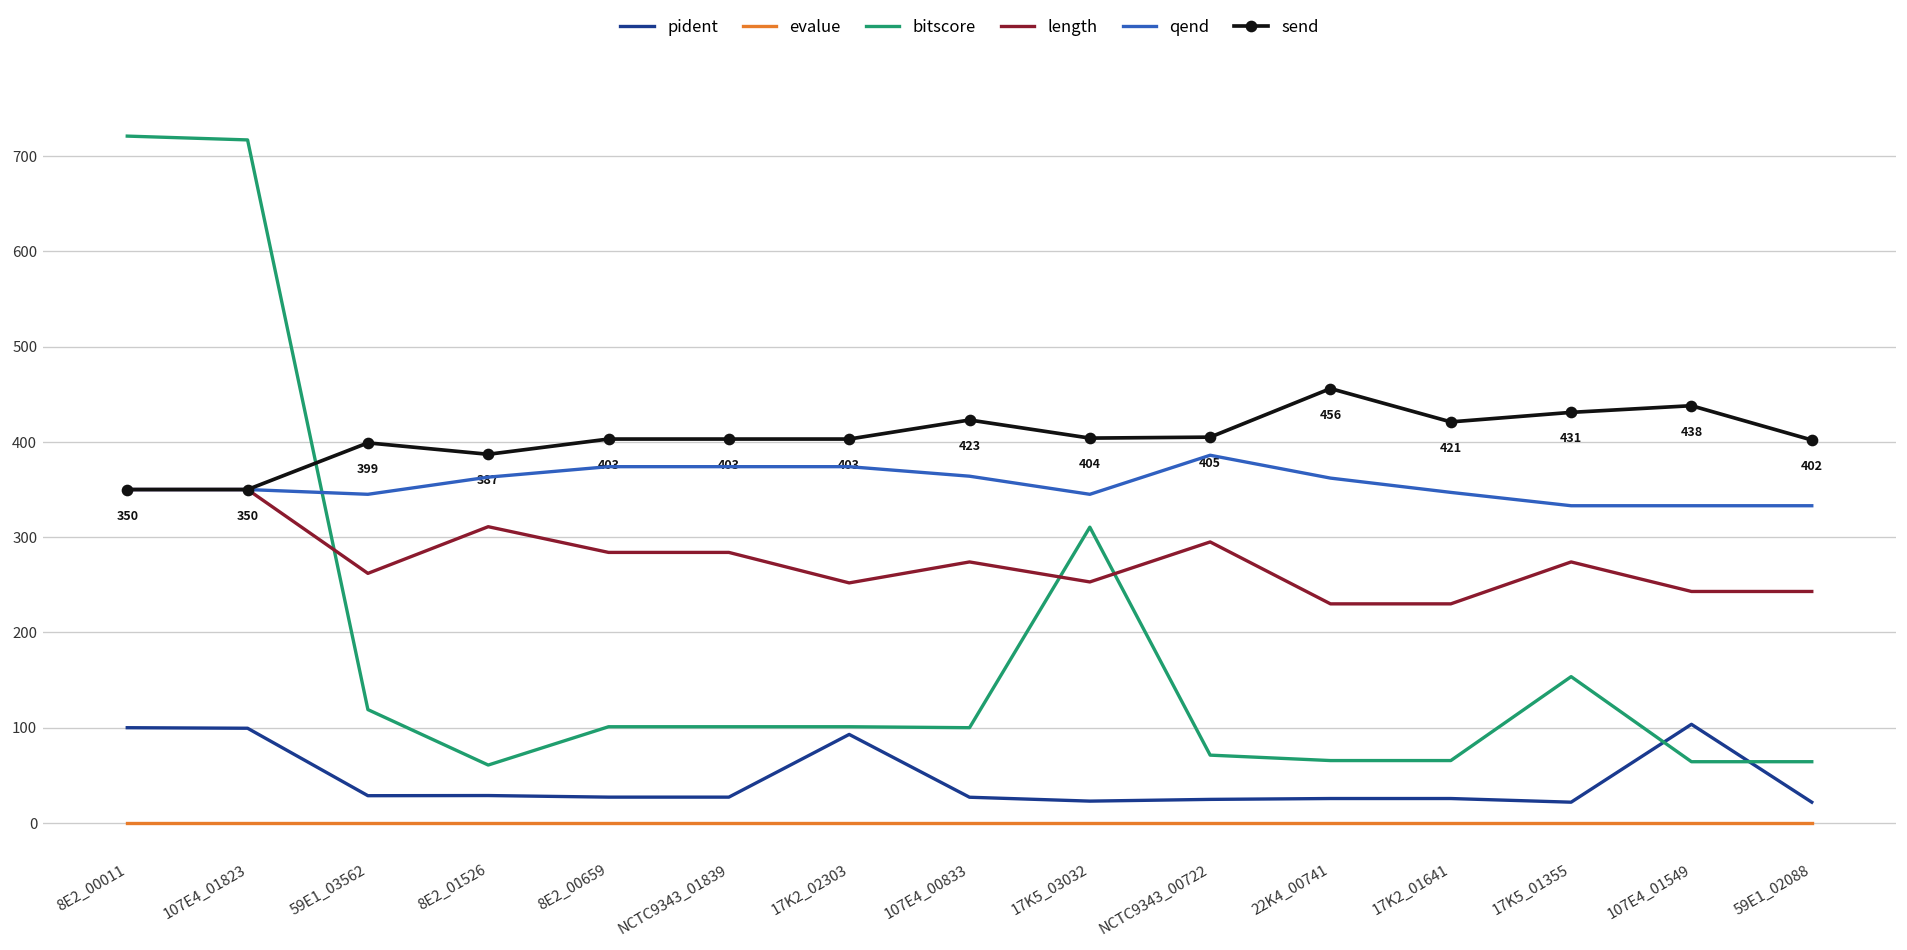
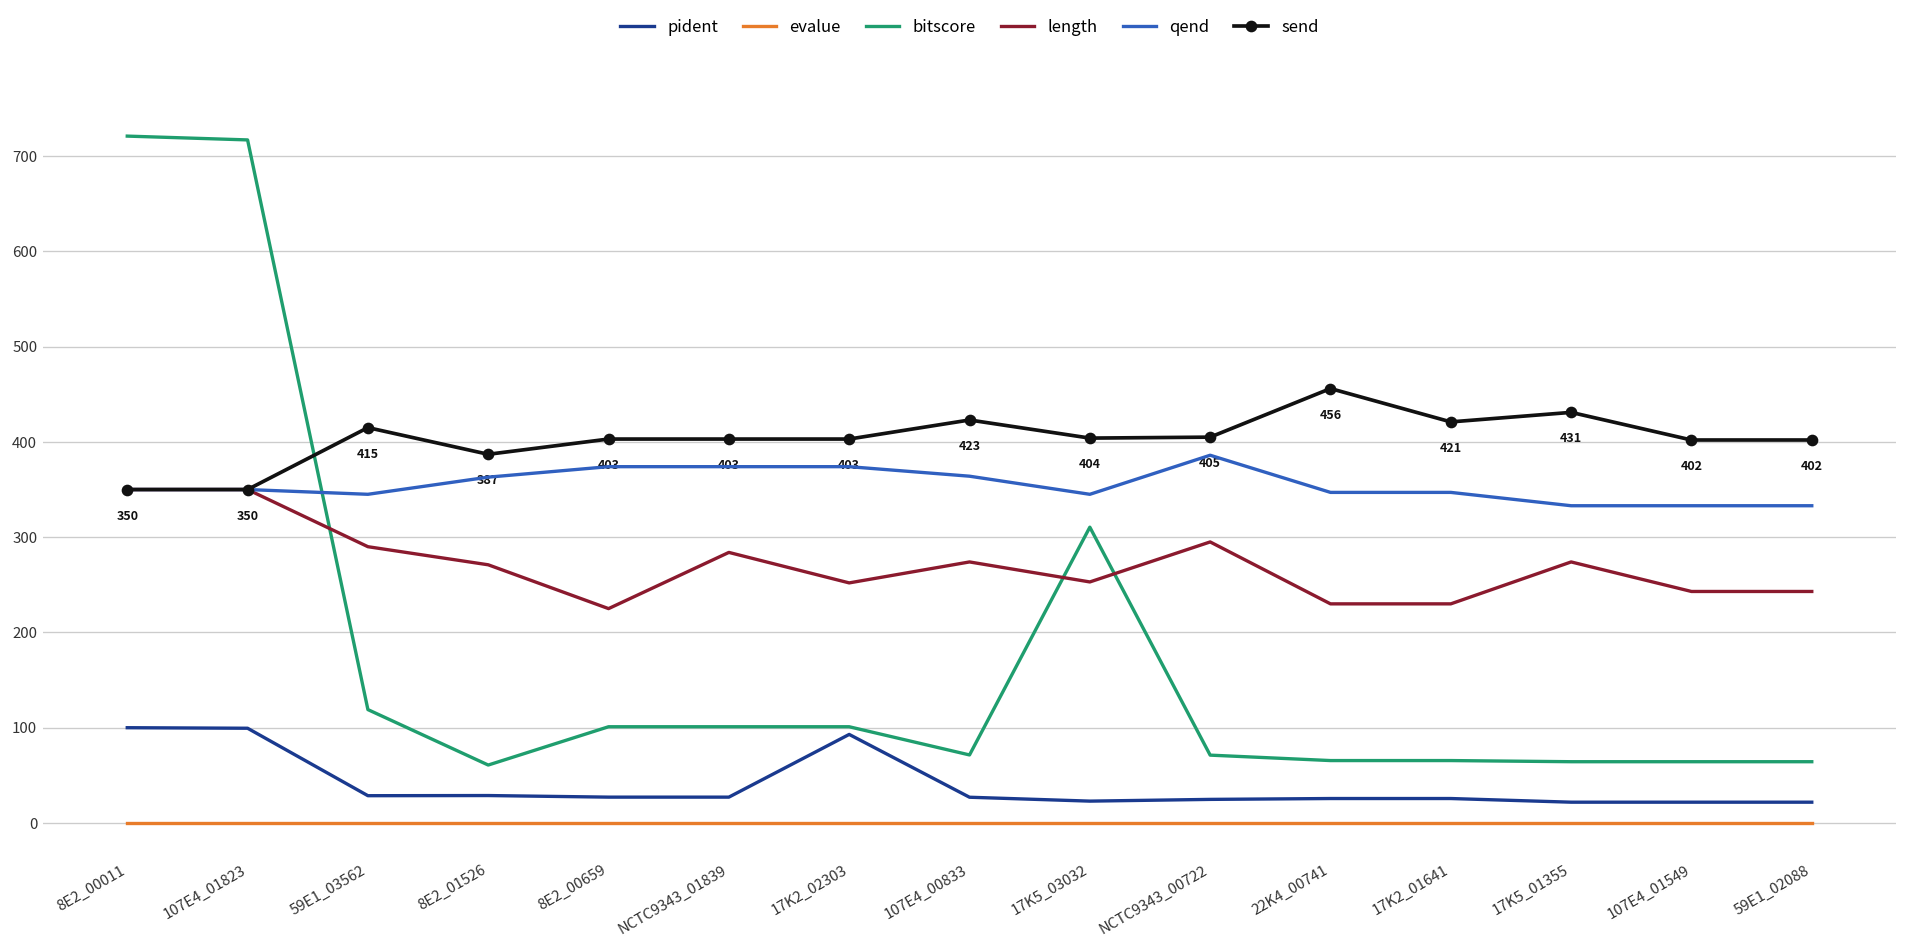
  {
    "pident": {
      "8E2_00011": 100,
      "107E4_01823": 100,
      "59E1_03562": 30,
      "8E2_01526": 30,
      "8E2_00659": 30,
      "NCTC9343_01839": 30,
      "17K2_02303": 90,
      "107E4_00833": 30,
      "17K5_03032": 20,
      "NCTC9343_00722": 20,
      "22K4_00741": 30,
      "17K2_01641": 30,
      "17K5_01355": 20,
-     "107E4_01549": 100,
+     "107E4_01549": 20,
      "59E1_02088": 20
    },
    "evalue": {
      "8E2_00011": 0,
      "107E4_01823": 0,
      "59E1_03562": 0,
      "8E2_01526": 0,
      "8E2_00659": 0,
      "NCTC9343_01839": 0,
      "17K2_02303": 0,
      "107E4_00833": 0,
      "17K5_03032": 0,
      "NCTC9343_00722": 0,
      "22K4_00741": 0,
      "17K2_01641": 0,
      "17K5_01355": 0,
      "107E4_01549": 0,
      "59E1_02088": 0
    },
    "bitscore": {
      "8E2_00011": 720,
      "107E4_01823": 720,
      "59E1_03562": 120,
      "8E2_01526": 60,
      "8E2_00659": 100,
      "NCTC9343_01839": 100,
      "17K2_02303": 100,
-     "107E4_00833": 100,
+     "107E4_00833": 70,
      "17K5_03032": 310,
      "NCTC9343_00722": 70,
      "22K4_00741": 70,
      "17K2_01641": 70,
-     "17K5_01355": 150,
+     "17K5_01355": 60,
      "107E4_01549": 60,
      "59E1_02088": 60
    },
    "length": {
-     "59E1_03562": 260,
-     "8E2_01526": 310,
-     "8E2_00659": 280,
+     "59E1_03562": 290,
+     "8E2_01526": 270,
+     "8E2_00659": 230,
      "NCTC9343_01839": 280,
      "17K2_02303": 250,
      "107E4_00833": 270,
      "17K5_03032": 250,
      "NCTC9343_00722": 300,
      "22K4_00741": 230,
      "17K2_01641": 230,
      "17K5_01355": 270,
      "107E4_01549": 240,
      "59E1_02088": 240
    },
    "qend": {
      "107E4_00833": 360,
      "17K5_03032": 350,
-     "22K4_00741": 360,
+     "22K4_00741": 350,
      "17K2_01641": 350,
      "17K5_01355": 330,
      "107E4_01549": 330,
      "59E1_02088": 330
    },
    "send": {
-     "59E1_03562": 399,
+     "59E1_03562": 415,
      "107E4_00833": 423,
      "17K5_03032": 404,
      "22K4_00741": 456,
      "17K2_01641": 421,
      "17K5_01355": 431,
-     "107E4_01549": 438,
+     "107E4_01549": 402,
      "59E1_02088": 402
    }
  }
